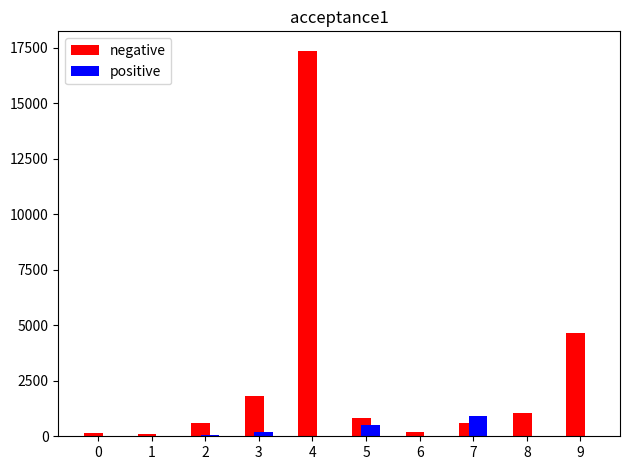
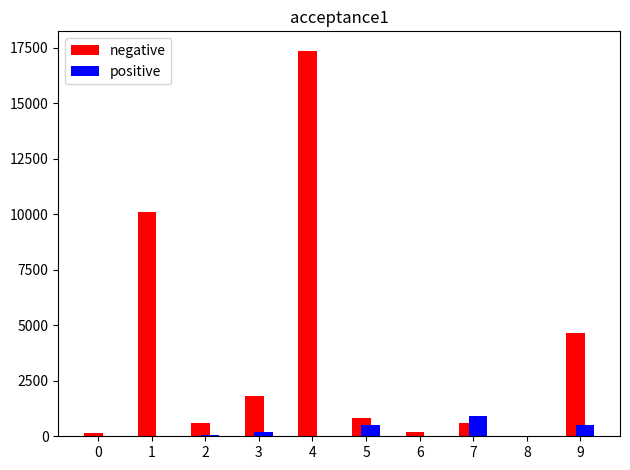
  {
    "negative": {
      "0": 200,
-     "1": 100,
+     "1": 10100,
      "2": 600,
      "3": 1800,
      "4": 17400,
      "5": 800,
      "6": 200,
      "7": 600,
-     "8": 1000,
+     "8": 0,
      "9": 4600
    },
    "positive": {
      "0": 0,
      "3": 200,
      "4": 0,
      "5": 500,
      "7": 900,
-     "9": 0
+     "9": 500
    }
  }
